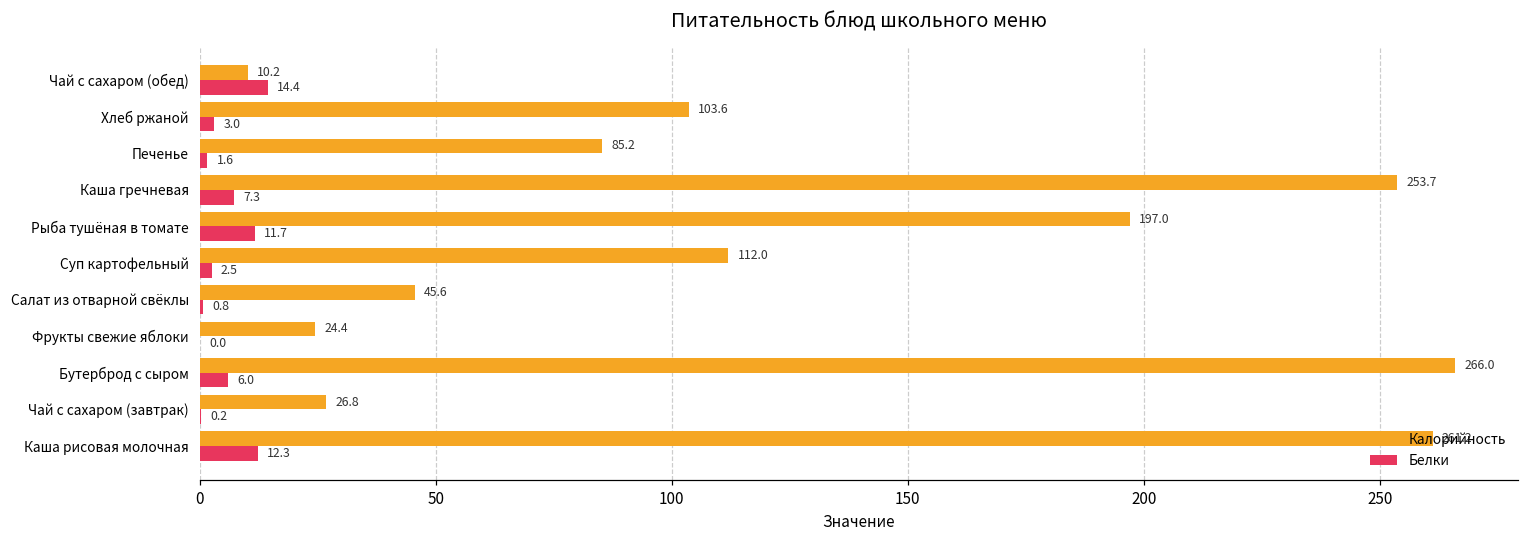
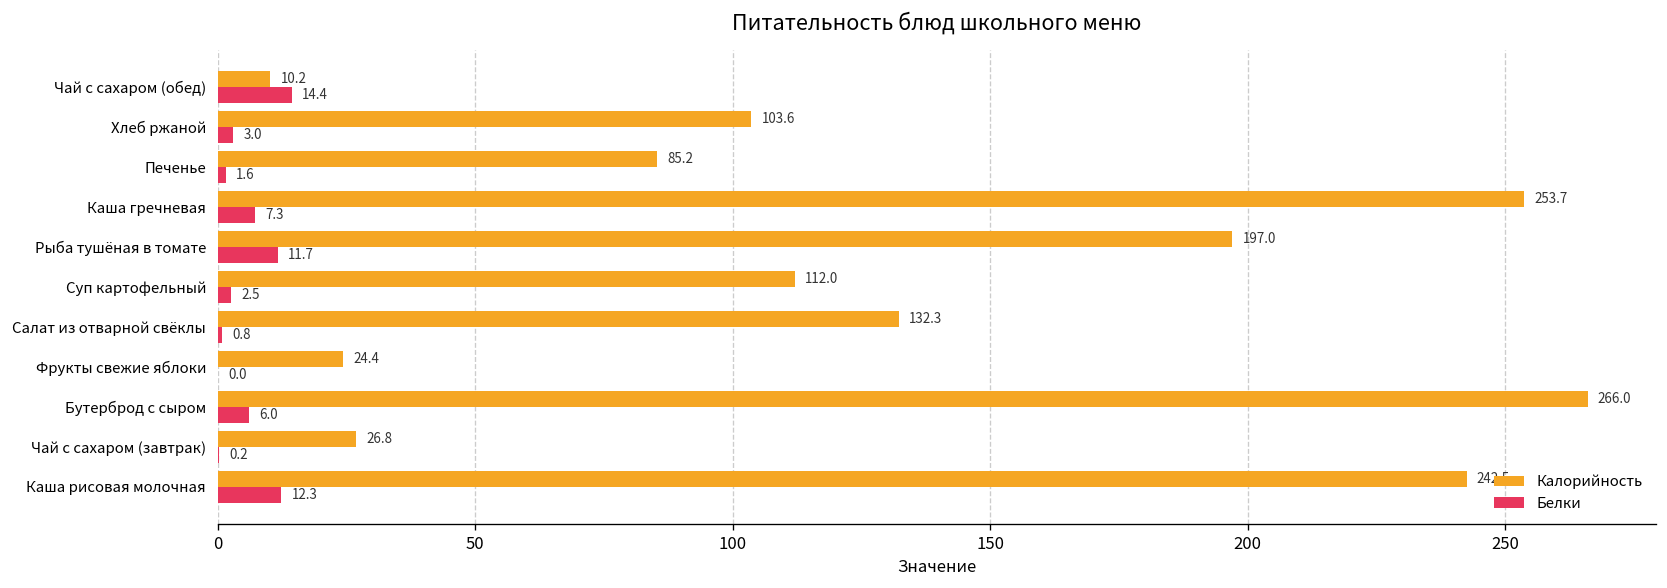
  {
    "Калорийность": {
      "Чай с сахаром (обед)": 10.2,
      "Хлеб ржаной": 103.6,
      "Печенье": 85.2,
      "Каша гречневая": 253.7,
      "Рыба тушёная в томате": 197.0,
      "Суп картофельный": 112.0,
-     "Салат из отварной свёклы": 45.6,
+     "Салат из отварной свёклы": 132.3,
      "Фрукты свежие яблоки": 24.4,
      "Бутерброд с сыром": 266.0,
      "Чай с сахаром (завтрак)": 26.8,
-     "Каша рисовая молочная": 261.2
+     "Каша рисовая молочная": 242.5
    },
    "Белки": {
      "Чай с сахаром (обед)": 14.4,
      "Хлеб ржаной": 3.0,
      "Печенье": 1.6,
      "Каша гречневая": 7.3,
      "Рыба тушёная в томате": 11.7,
      "Суп картофельный": 2.5,
      "Салат из отварной свёклы": 0.8,
      "Фрукты свежие яблоки": 0.0,
      "Бутерброд с сыром": 6.0,
      "Чай с сахаром (завтрак)": 0.2,
      "Каша рисовая молочная": 12.3
    }
  }
